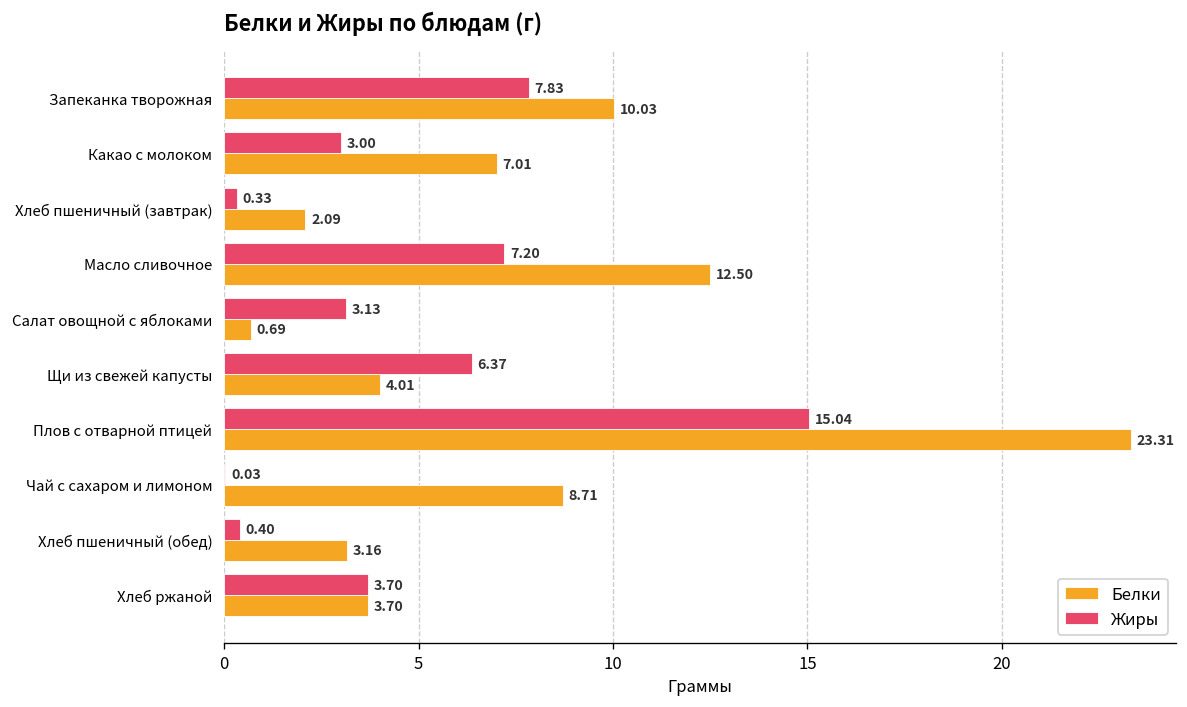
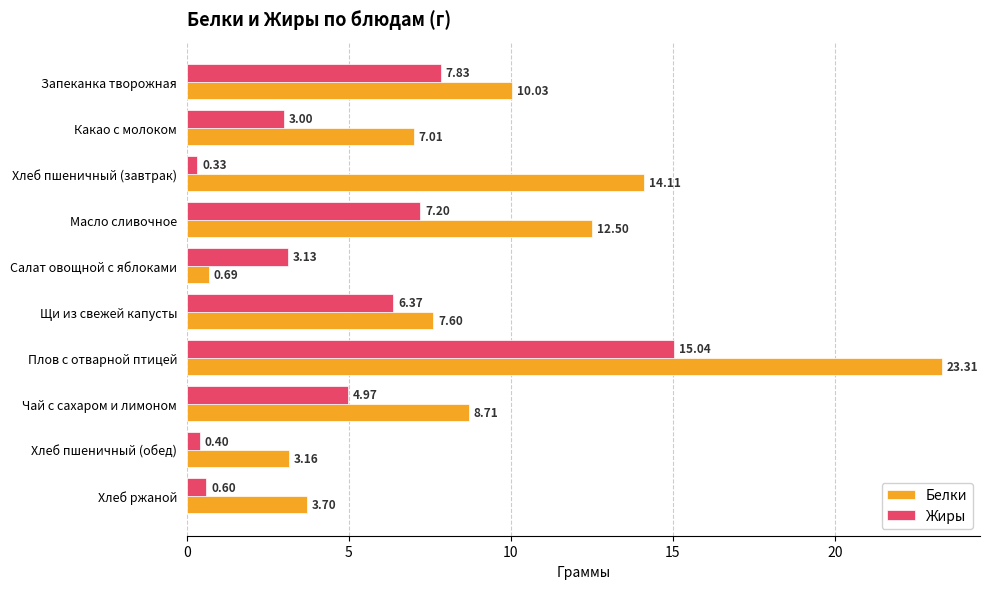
  {
    "Белки": {
      "Запеканка творожная": 10.03,
      "Какао с молоком": 7.01,
-     "Хлеб пшеничный (завтрак)": 2.09,
+     "Хлеб пшеничный (завтрак)": 14.11,
      "Масло сливочное": 12.50,
      "Салат овощной с яблоками": 0.69,
-     "Щи из свежей капусты": 4.01,
+     "Щи из свежей капусты": 7.60,
      "Плов с отварной птицей": 23.31,
      "Чай с сахаром и лимоном": 8.71,
      "Хлеб пшеничный (обед)": 3.16,
      "Хлеб ржаной": 3.70
    },
    "Жиры": {
      "Запеканка творожная": 7.83,
      "Какао с молоком": 3.00,
      "Хлеб пшеничный (завтрак)": 0.33,
      "Масло сливочное": 7.20,
      "Салат овощной с яблоками": 3.13,
      "Щи из свежей капусты": 6.37,
      "Плов с отварной птицей": 15.04,
-     "Чай с сахаром и лимоном": 0.03,
+     "Чай с сахаром и лимоном": 4.97,
      "Хлеб пшеничный (обед)": 0.40,
-     "Хлеб ржаной": 3.70
+     "Хлеб ржаной": 0.60
    }
  }
